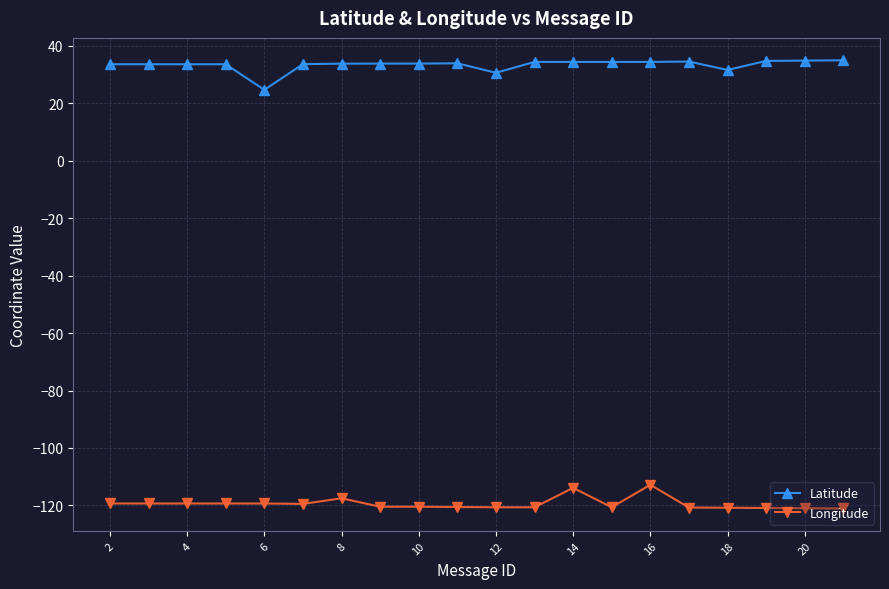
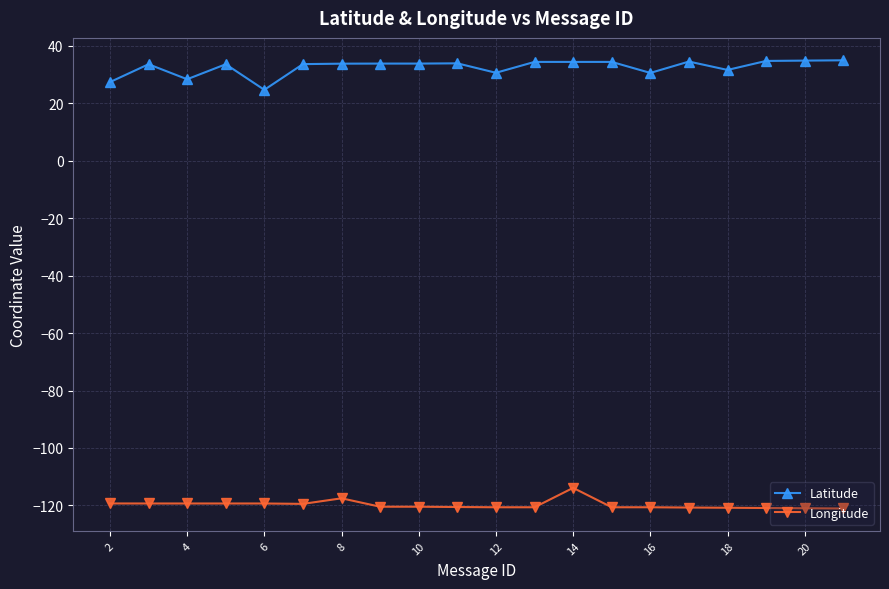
  {
    "Latitude": {
-     "2": 34,
-     "4": 34,
+     "2": 27,
+     "4": 28,
      "6": 25,
      "8": 34,
      "10": 34,
      "12": 31,
      "14": 34,
-     "16": 34,
+     "16": 31,
      "18": 32,
      "20": 35
    },
    "Longitude": {
      "2": -119,
      "4": -119,
      "6": -119,
      "8": -118,
      "10": -120,
      "12": -121,
      "14": -114,
-     "16": -113,
+     "16": -121,
      "18": -121
    }
  }
